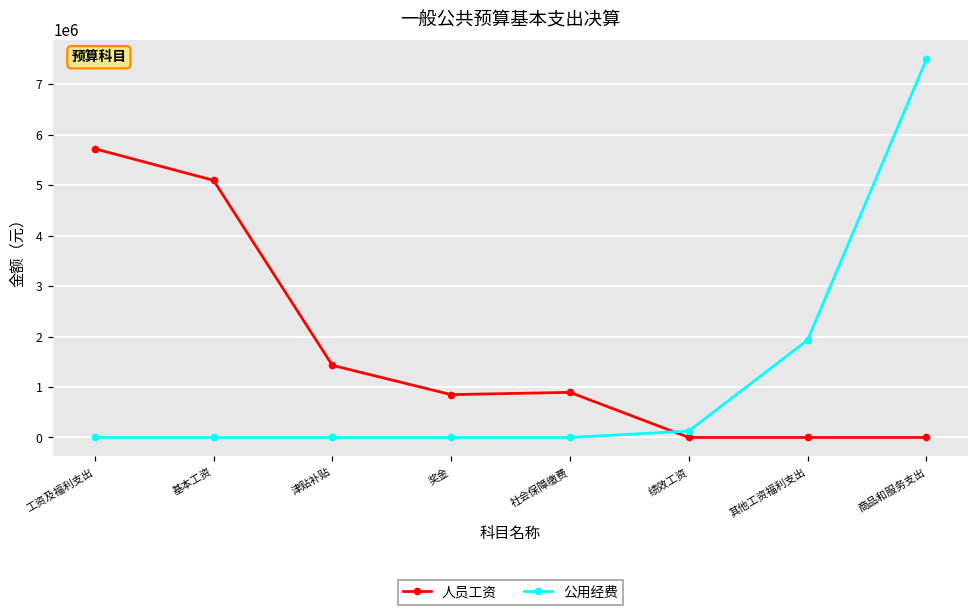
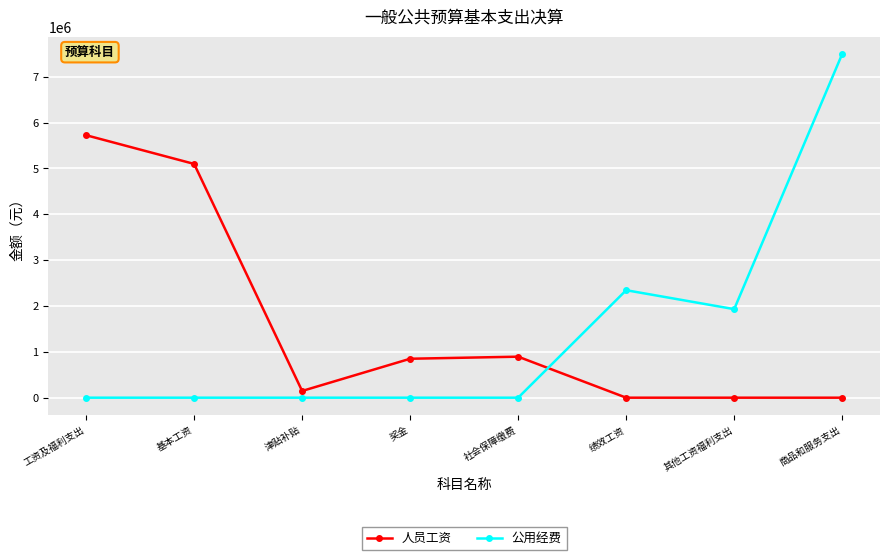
  {
    "人员工资": {
      "工资及福利支出": 5700000,
      "基本工资": 5100000,
-     "津贴补贴": 1400000,
+     "津贴补贴": 100000,
      "奖金": 800000,
      "社会保障缴费": 900000,
      "绩效工资": 0,
      "其他工资福利支出": 0,
      "商品和服务支出": 0
    },
    "公用经费": {
      "工资及福利支出": 0,
      "基本工资": 0,
      "津贴补贴": 0,
      "奖金": 0,
      "社会保障缴费": 0,
-     "绩效工资": 100000,
+     "绩效工资": 2300000,
      "其他工资福利支出": 1900000,
      "商品和服务支出": 7500000
    }
  }
